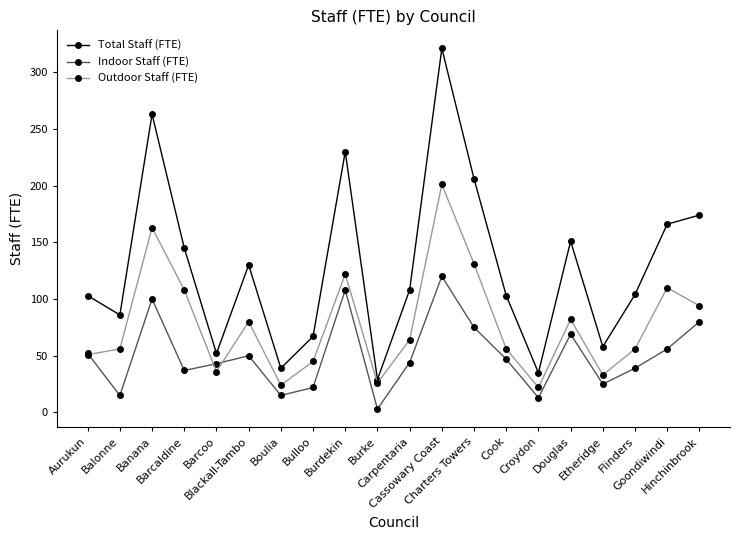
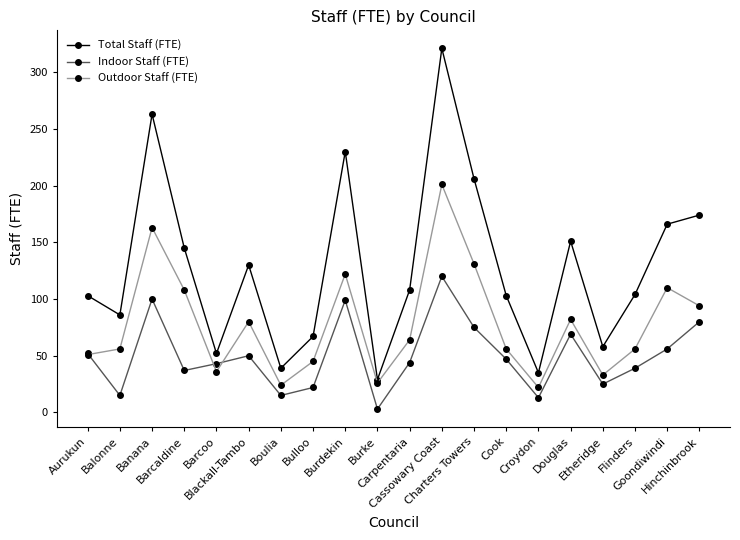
  {
    "Total Staff (FTE)": {
      "Aurukun": 103,
      "Balonne": 86,
      "Banana": 263,
      "Barcaldine": 145,
      "Barcoo": 52,
      "Blackall-Tambo": 130,
      "Boulia": 39,
      "Bulloo": 67,
      "Burdekin": 230,
      "Burke": 29,
      "Carpentaria": 108,
      "Cassowary Coast": 321,
      "Charters Towers": 206,
      "Cook": 103,
      "Croydon": 35,
      "Douglas": 151,
      "Etheridge": 58,
      "Flinders": 104,
      "Goondiwindi": 166,
      "Hinchinbrook": 174
    },
    "Indoor Staff (FTE)": {
      "Balonne": 15,
      "Banana": 100,
      "Barcaldine": 37,
      "Barcoo": 43,
      "Blackall-Tambo": 50,
      "Boulia": 15,
      "Bulloo": 22,
-     "Burdekin": 108,
+     "Burdekin": 99,
      "Burke": 3,
      "Carpentaria": 44,
      "Cassowary Coast": 120,
      "Charters Towers": 75,
      "Cook": 47,
      "Croydon": 13,
      "Douglas": 69,
      "Etheridge": 25,
      "Flinders": 39,
      "Goondiwindi": 56,
      "Hinchinbrook": 80
    },
    "Outdoor Staff (FTE)": {
      "Balonne": 56,
      "Banana": 163,
      "Barcaldine": 108,
      "Barcoo": 36,
      "Blackall-Tambo": 80,
      "Boulia": 24,
      "Bulloo": 45,
      "Burdekin": 122,
      "Burke": 26,
      "Carpentaria": 64,
      "Cassowary Coast": 201,
      "Charters Towers": 131,
      "Cook": 56,
      "Croydon": 22,
      "Douglas": 82,
      "Etheridge": 33,
      "Flinders": 56,
      "Goondiwindi": 110,
      "Hinchinbrook": 94
    }
  }
